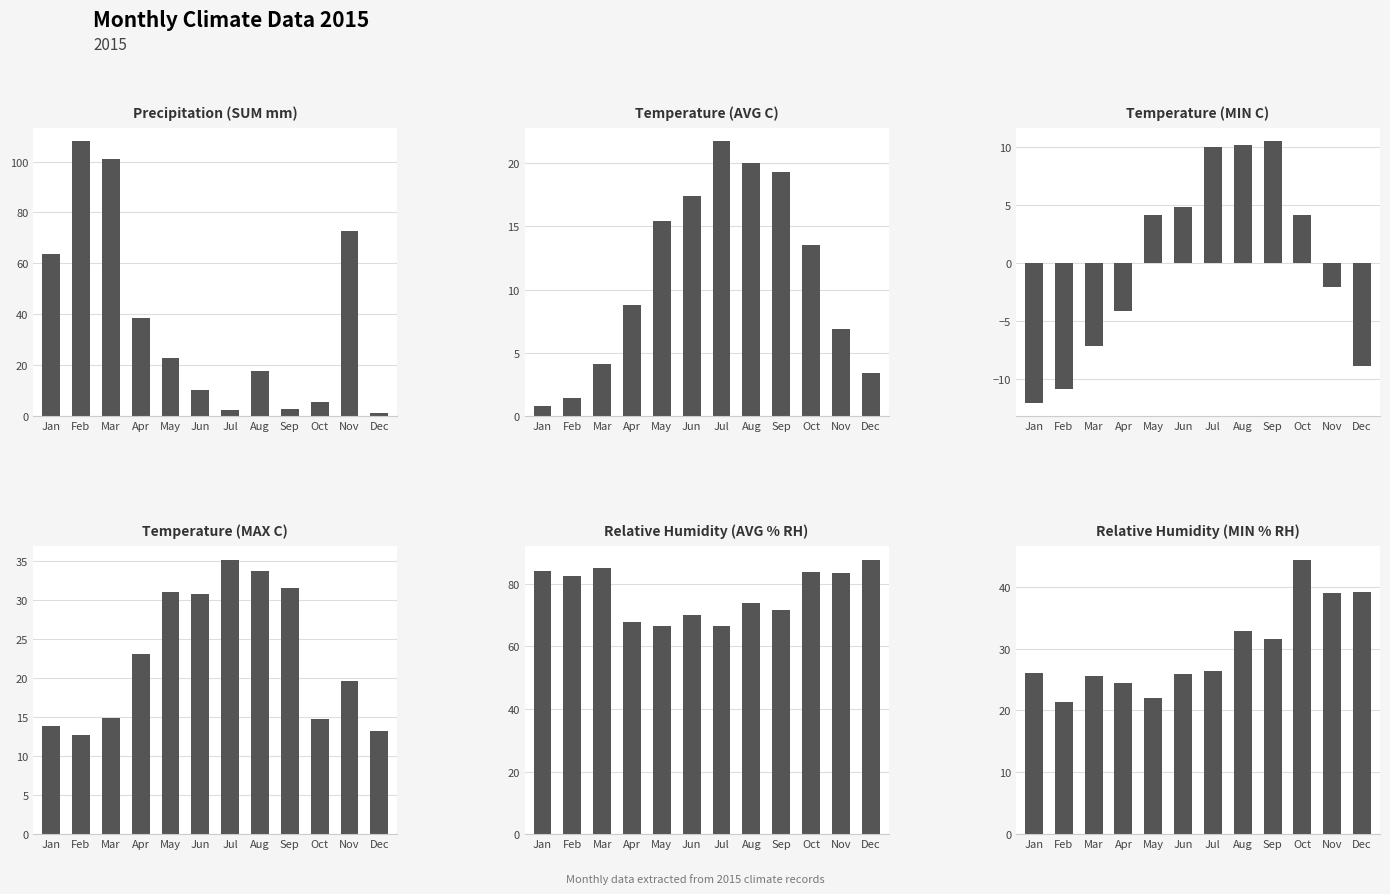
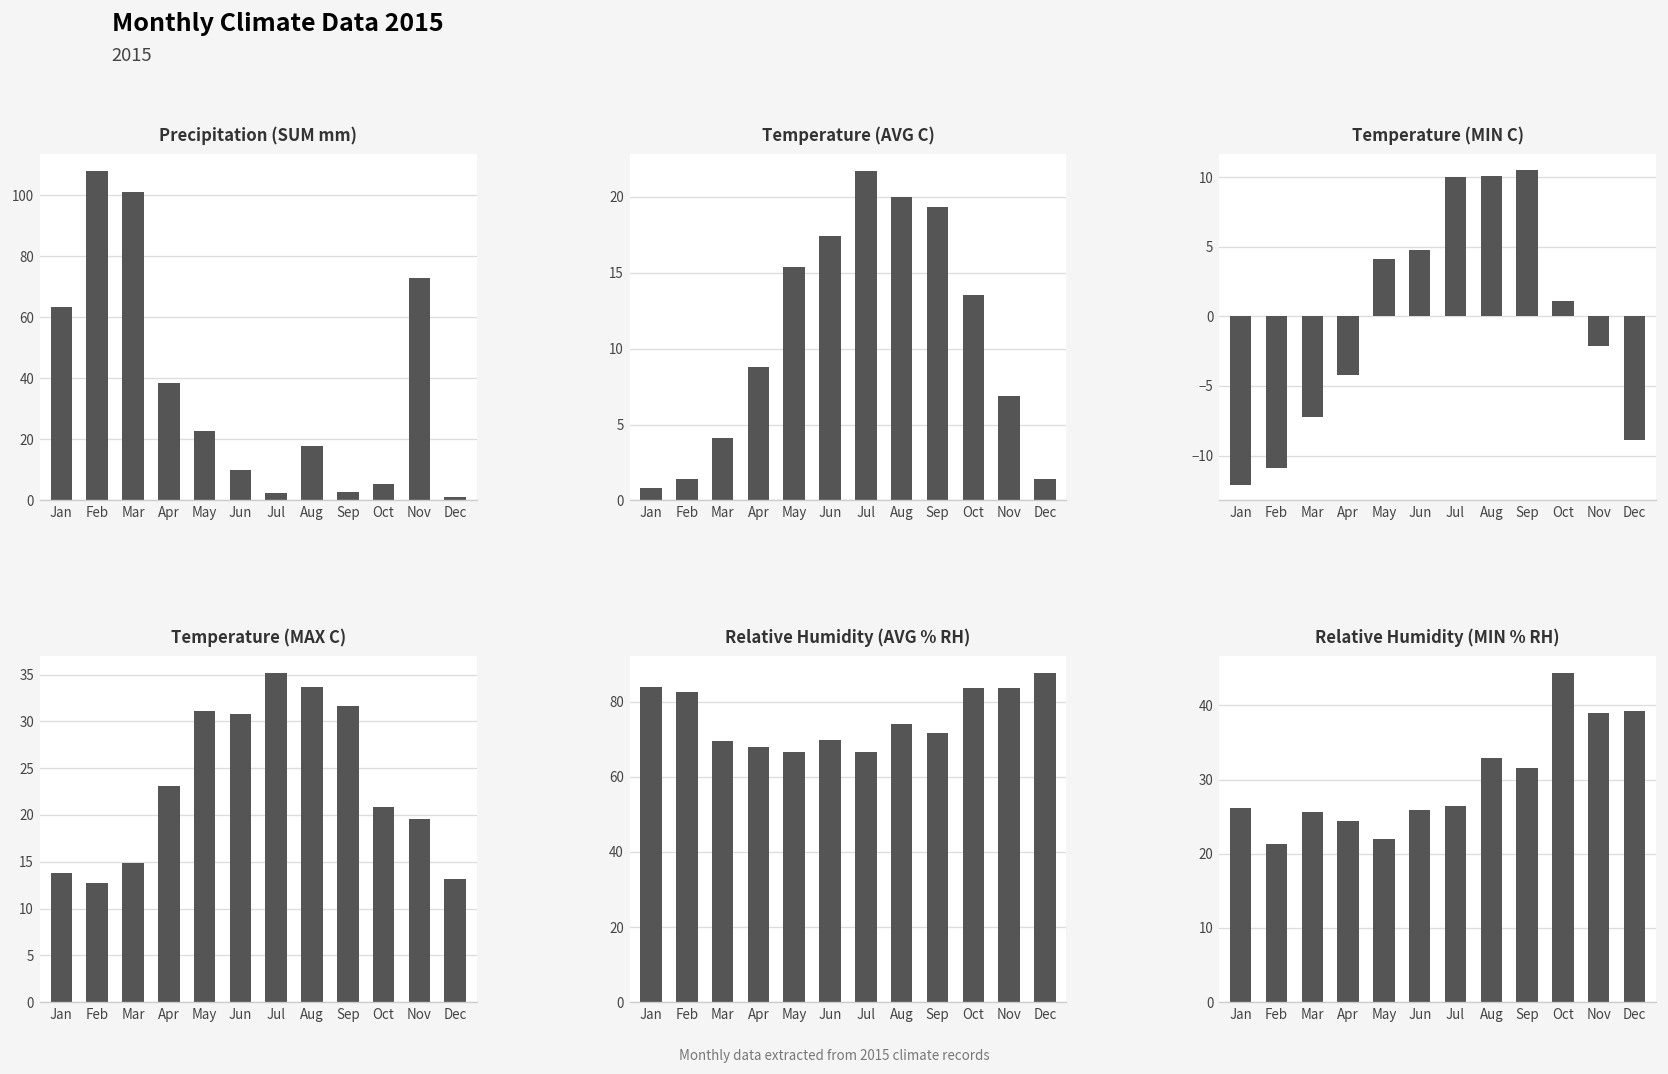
  {
    "Precipitation (SUM mm)": {
      "Jan": 64,
      "Feb": 108,
      "Mar": 101,
      "Apr": 39,
      "May": 23,
      "Jun": 10,
      "Jul": 3,
      "Aug": 18,
      "Sep": 3,
      "Oct": 5,
      "Nov": 73,
      "Dec": 1
    },
    "Temperature (AVG C)": {
      "Jan": 0.8,
      "Feb": 1.4,
      "Mar": 4.1,
      "Apr": 8.8,
      "May": 15.4,
      "Jun": 17.4,
      "Jul": 21.7,
      "Aug": 20.0,
      "Sep": 19.3,
      "Oct": 13.5,
      "Nov": 6.9,
-     "Dec": 3.4
+     "Dec": 1.4
    },
    "Temperature (MIN C)": {
      "Jan": -12.1,
      "Feb": -10.9,
      "Mar": -7.2,
      "Apr": -4.2,
      "May": 4.1,
      "Jun": 4.8,
      "Jul": 10.0,
      "Aug": 10.1,
      "Sep": 10.5,
-     "Oct": 4.1,
+     "Oct": 1.1,
      "Nov": -2.1,
      "Dec": -8.9
    },
    "Temperature (MAX C)": {
      "Jan": 14,
      "Feb": 13,
      "Mar": 15,
      "Apr": 23,
      "May": 31,
      "Jun": 31,
      "Jul": 35,
      "Aug": 34,
      "Sep": 32,
-     "Oct": 15,
+     "Oct": 21,
      "Nov": 20,
      "Dec": 13
    },
    "Relative Humidity (AVG % RH)": {
      "Jan": 84,
      "Feb": 83,
-     "Mar": 85,
+     "Mar": 70,
      "Apr": 68,
      "May": 67,
      "Jun": 70,
      "Jul": 67,
      "Aug": 74,
      "Sep": 72,
      "Oct": 84,
      "Nov": 84,
      "Dec": 88
    },
    "Relative Humidity (MIN % RH)": {
      "Jan": 26,
      "Feb": 21,
      "Mar": 26,
      "Apr": 24,
      "May": 22,
      "Jun": 26,
      "Jul": 26,
      "Aug": 33,
      "Sep": 32,
      "Oct": 44,
      "Nov": 39,
      "Dec": 39
    }
  }
